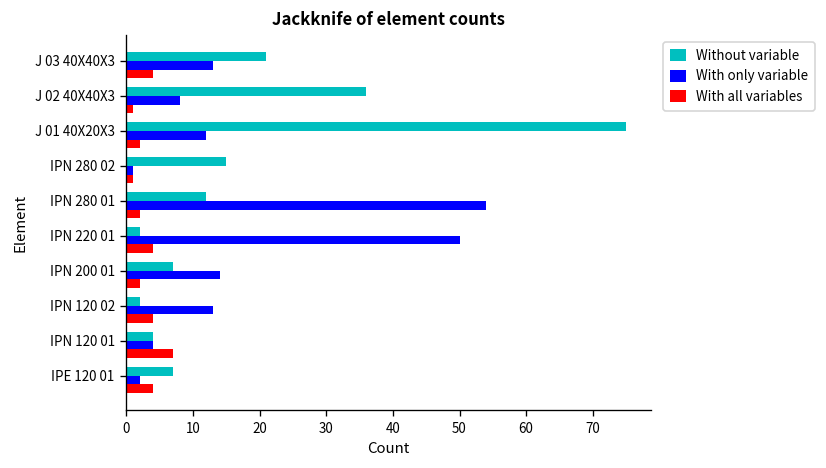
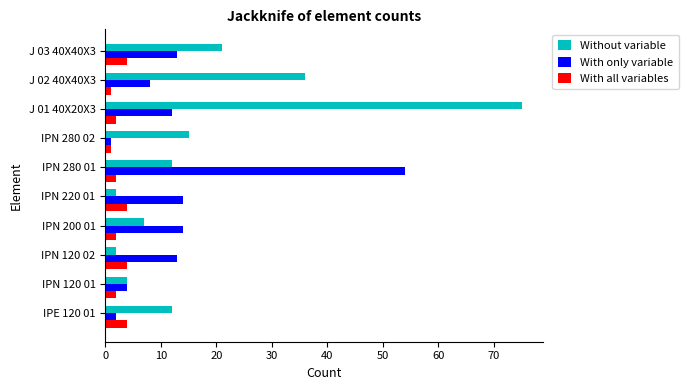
  {
    "Without variable": {
      "J 03 40X40X3": 21,
      "J 02 40X40X3": 36,
      "J 01 40X20X3": 75,
      "IPN 280 02": 15,
      "IPN 280 01": 12,
      "IPN 220 01": 2,
      "IPN 200 01": 7,
      "IPN 120 02": 2,
      "IPN 120 01": 4,
-     "IPE 120 01": 7
+     "IPE 120 01": 12
    },
    "With only variable": {
      "J 03 40X40X3": 13,
      "J 02 40X40X3": 8,
      "J 01 40X20X3": 12,
      "IPN 280 02": 1,
      "IPN 280 01": 54,
-     "IPN 220 01": 50,
+     "IPN 220 01": 14,
      "IPN 200 01": 14,
      "IPN 120 02": 13,
      "IPN 120 01": 4,
      "IPE 120 01": 2
    },
    "With all variables": {
      "J 03 40X40X3": 4,
      "J 02 40X40X3": 1,
      "J 01 40X20X3": 2,
      "IPN 280 02": 1,
      "IPN 280 01": 2,
      "IPN 220 01": 4,
      "IPN 200 01": 2,
      "IPN 120 02": 4,
-     "IPN 120 01": 7,
+     "IPN 120 01": 2,
      "IPE 120 01": 4
    }
  }
